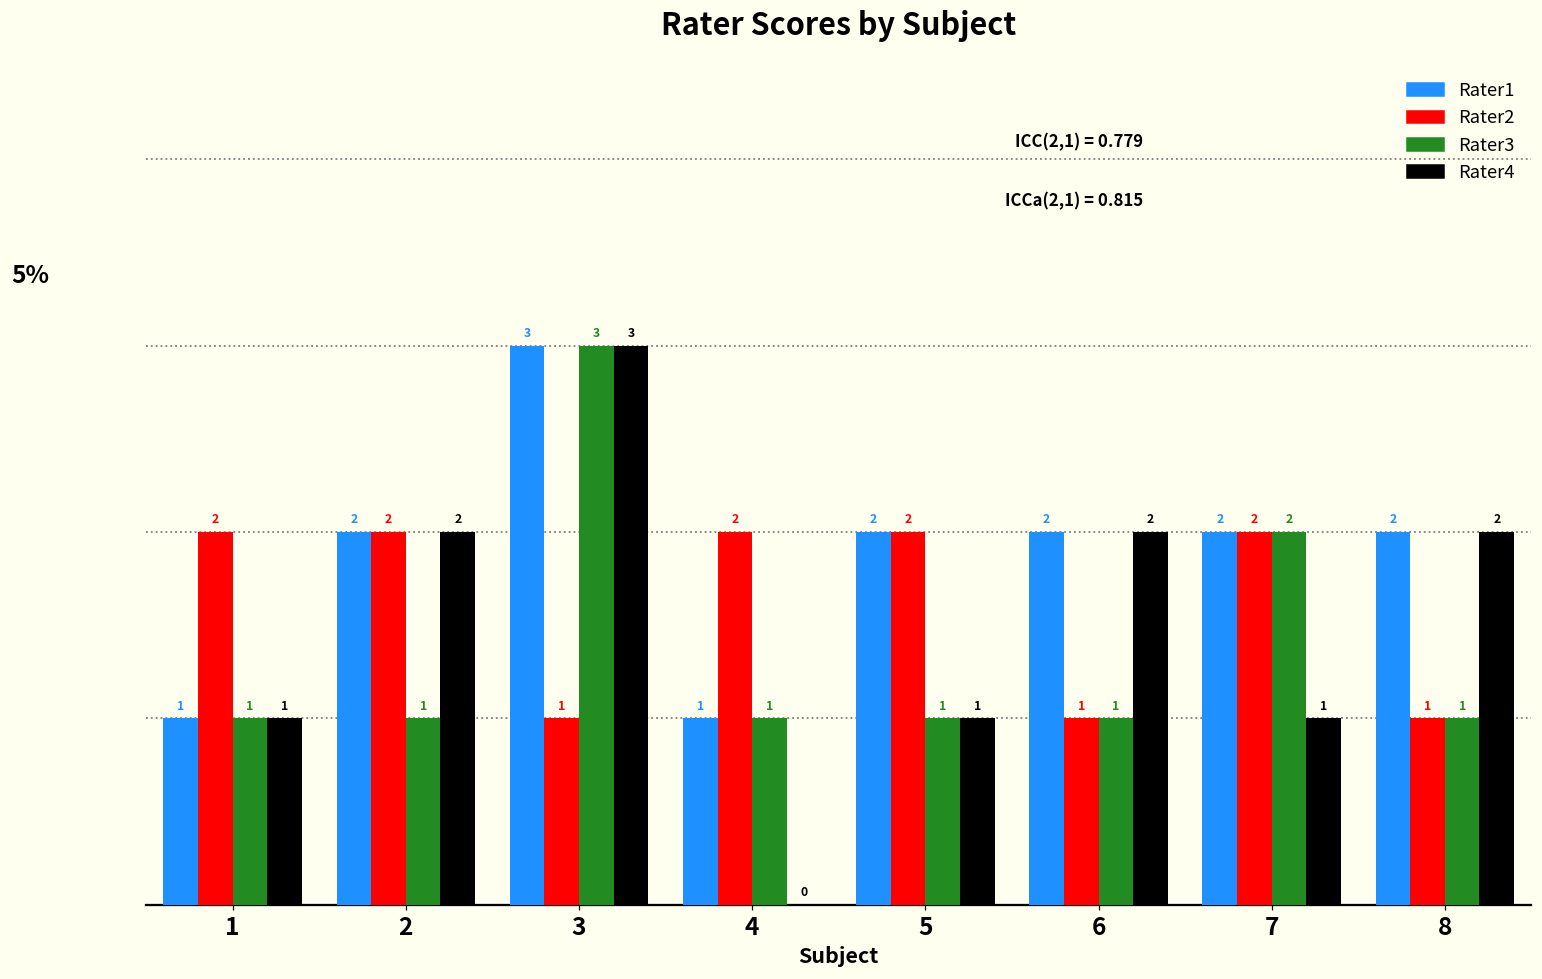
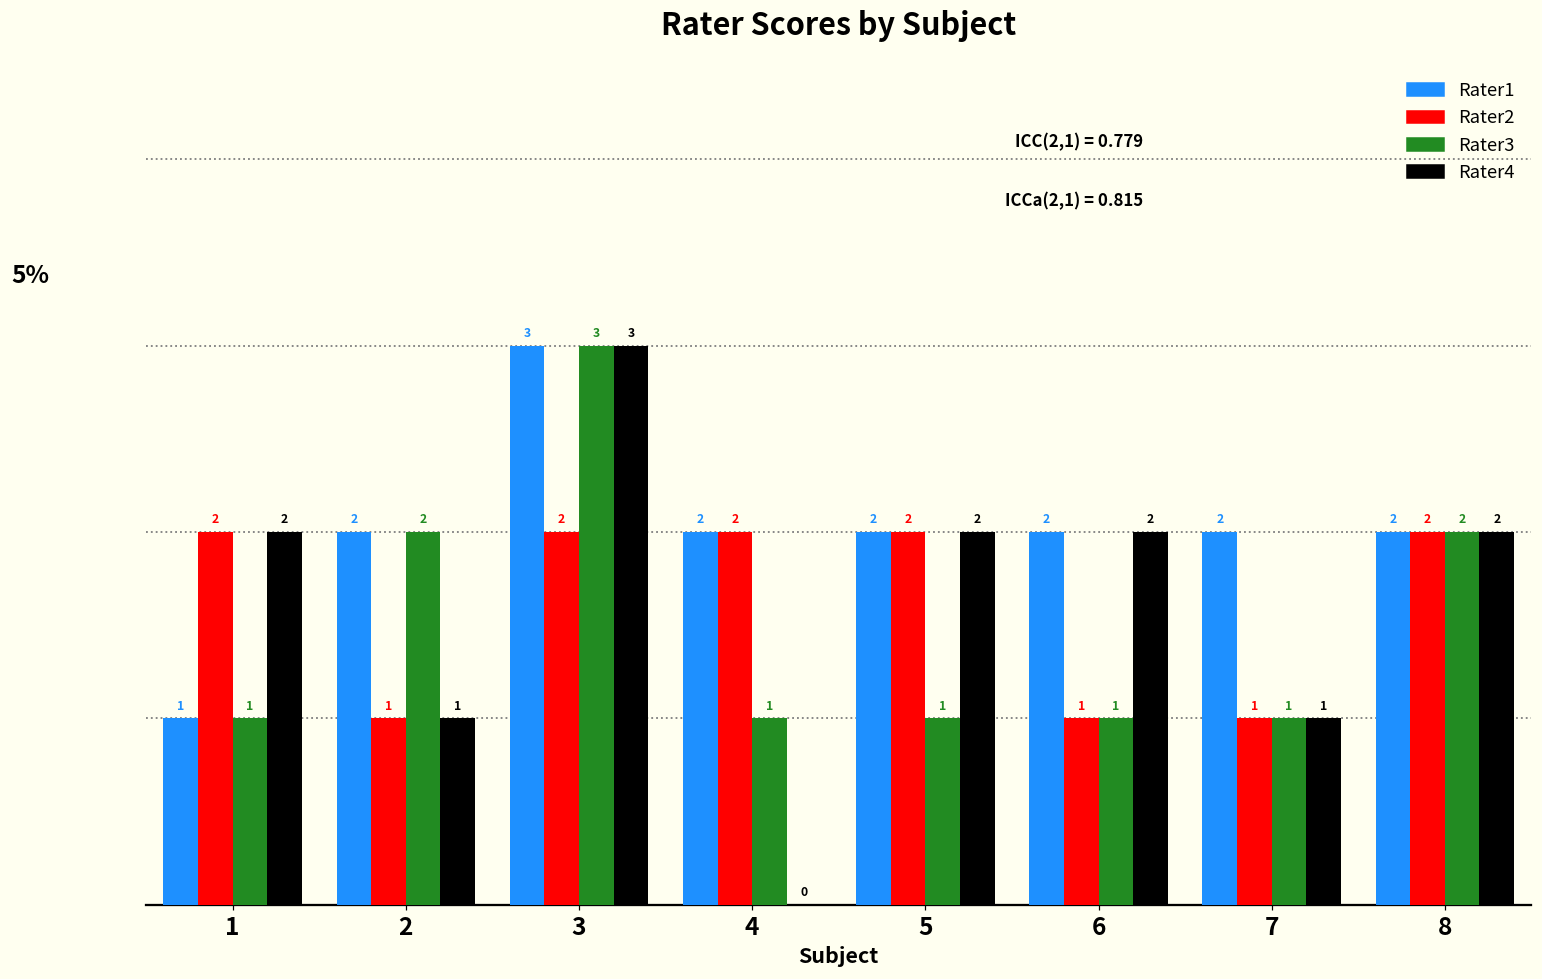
  {
    "Rater1": {
      "1": 1,
      "2": 2,
      "3": 3,
-     "4": 1,
+     "4": 2,
      "5": 2,
      "6": 2,
      "7": 2,
      "8": 2
    },
    "Rater2": {
      "1": 2,
-     "2": 2,
-     "3": 1,
+     "2": 1,
+     "3": 2,
      "4": 2,
      "5": 2,
      "6": 1,
-     "7": 2,
-     "8": 1
+     "7": 1,
+     "8": 2
    },
    "Rater3": {
      "1": 1,
-     "2": 1,
+     "2": 2,
      "3": 3,
      "4": 1,
      "5": 1,
      "6": 1,
-     "7": 2,
-     "8": 1
+     "7": 1,
+     "8": 2
    },
    "Rater4": {
-     "1": 1,
-     "2": 2,
+     "1": 2,
+     "2": 1,
      "3": 3,
      "4": 0,
-     "5": 1,
+     "5": 2,
      "6": 2,
      "7": 1,
      "8": 2
    }
  }
